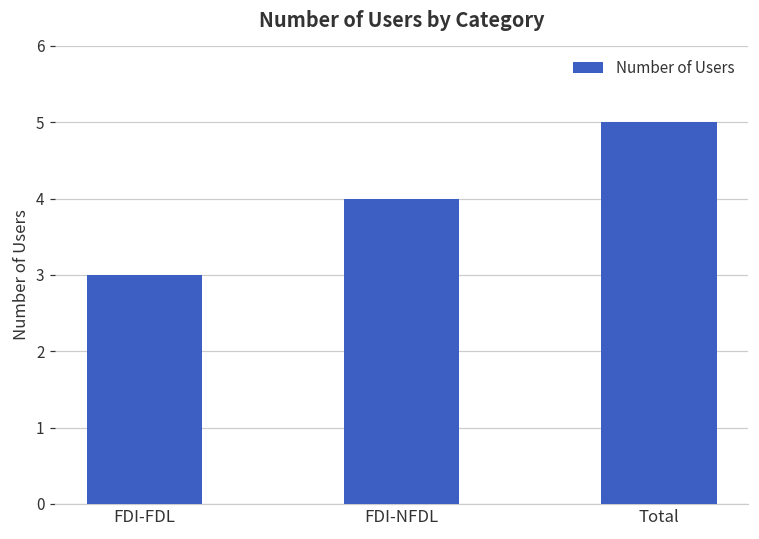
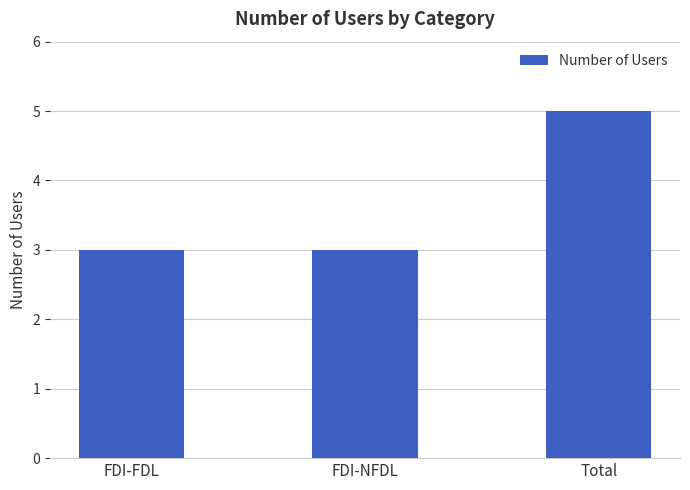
  {
    "FDI-FDL": 3,
-   "FDI-NFDL": 4,
+   "FDI-NFDL": 3,
    "Total": 5
  }
